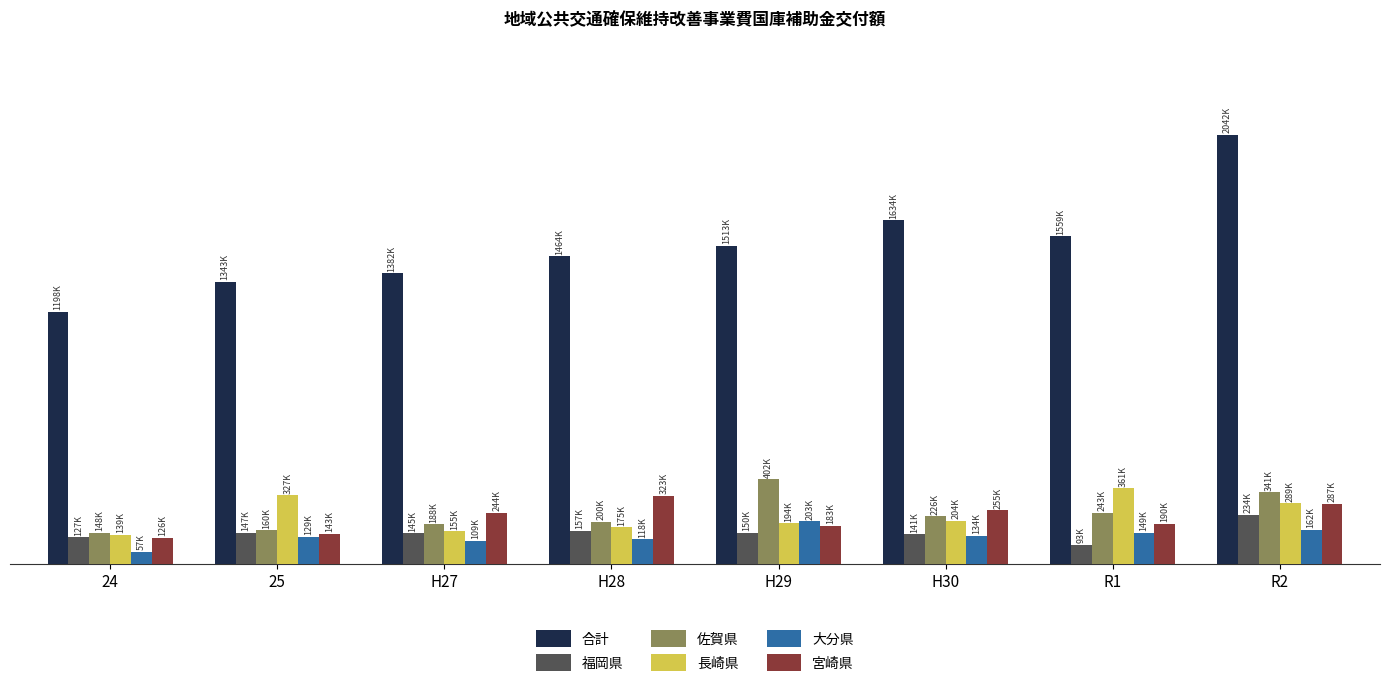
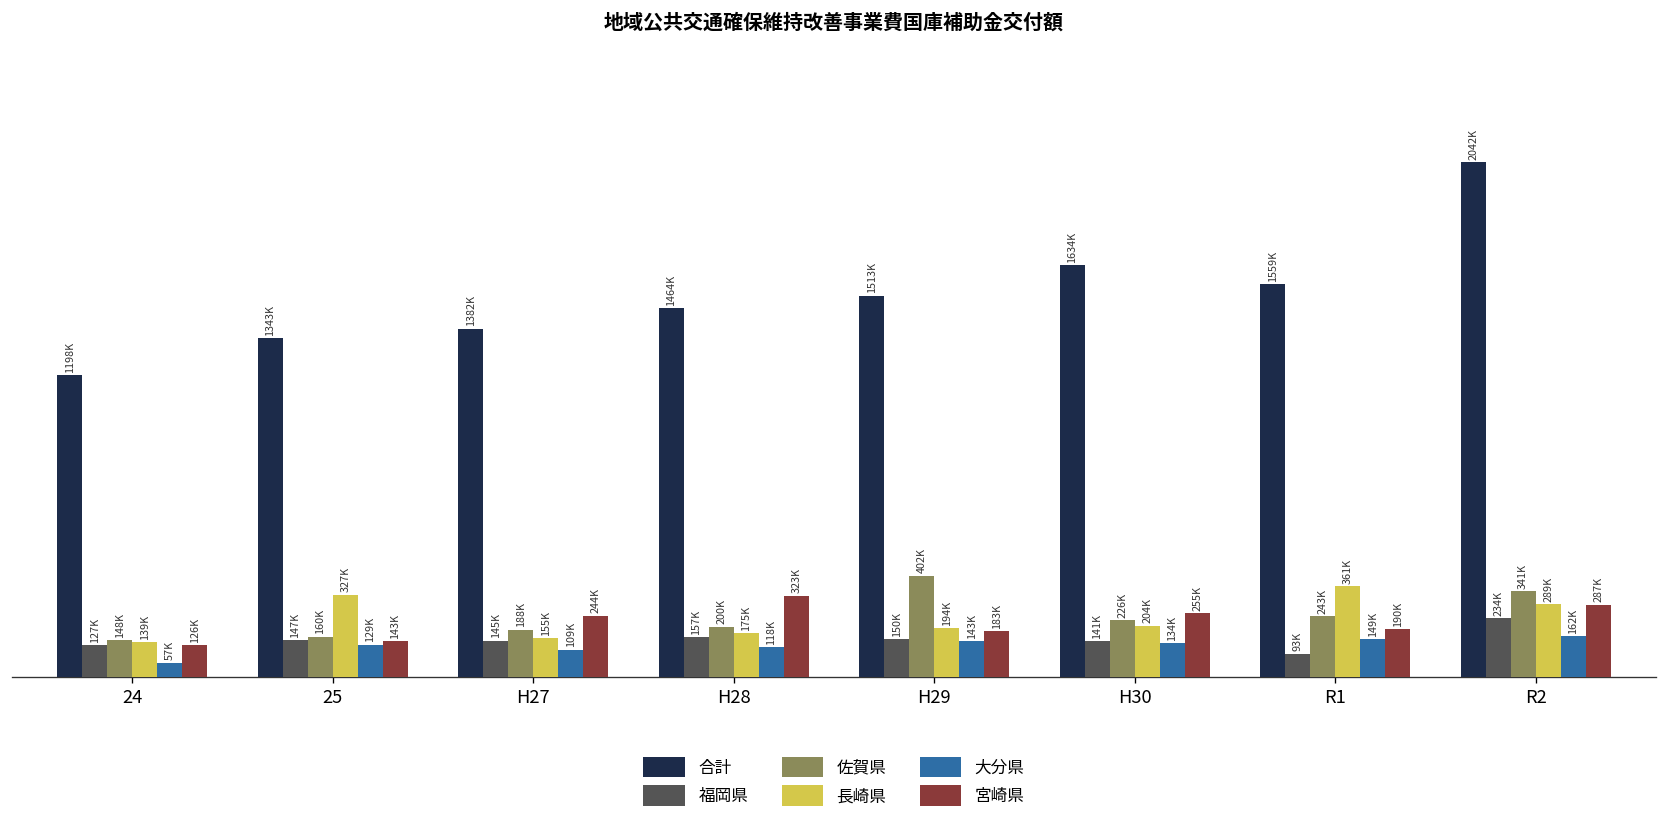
  {
    "合計": {
      "24": "1198K",
      "25": "1343K",
      "H27": "1382K",
      "H28": "1464K",
      "H29": "1513K",
      "H30": "1634K",
      "R1": "1559K",
      "R2": "2042K"
    },
    "福岡県": {
      "24": "127K",
      "25": "147K",
      "H27": "145K",
      "H28": "157K",
      "H29": "150K",
      "H30": "141K",
      "R1": "93K",
      "R2": "234K"
    },
    "佐賀県": {
      "24": "148K",
      "25": "160K",
      "H27": "188K",
      "H28": "200K",
      "H29": "402K",
      "H30": "226K",
      "R1": "243K",
      "R2": "341K"
    },
    "長崎県": {
      "24": "139K",
      "25": "327K",
      "H27": "155K",
      "H28": "175K",
      "H29": "194K",
      "H30": "204K",
      "R1": "361K",
      "R2": "289K"
    },
    "大分県": {
      "24": "57K",
      "25": "129K",
      "H27": "109K",
      "H28": "118K",
-     "H29": "203K",
+     "H29": "143K",
      "H30": "134K",
      "R1": "149K",
      "R2": "162K"
    },
    "宮崎県": {
      "24": "126K",
      "25": "143K",
      "H27": "244K",
      "H28": "323K",
      "H29": "183K",
      "H30": "255K",
      "R1": "190K",
      "R2": "287K"
    }
  }
